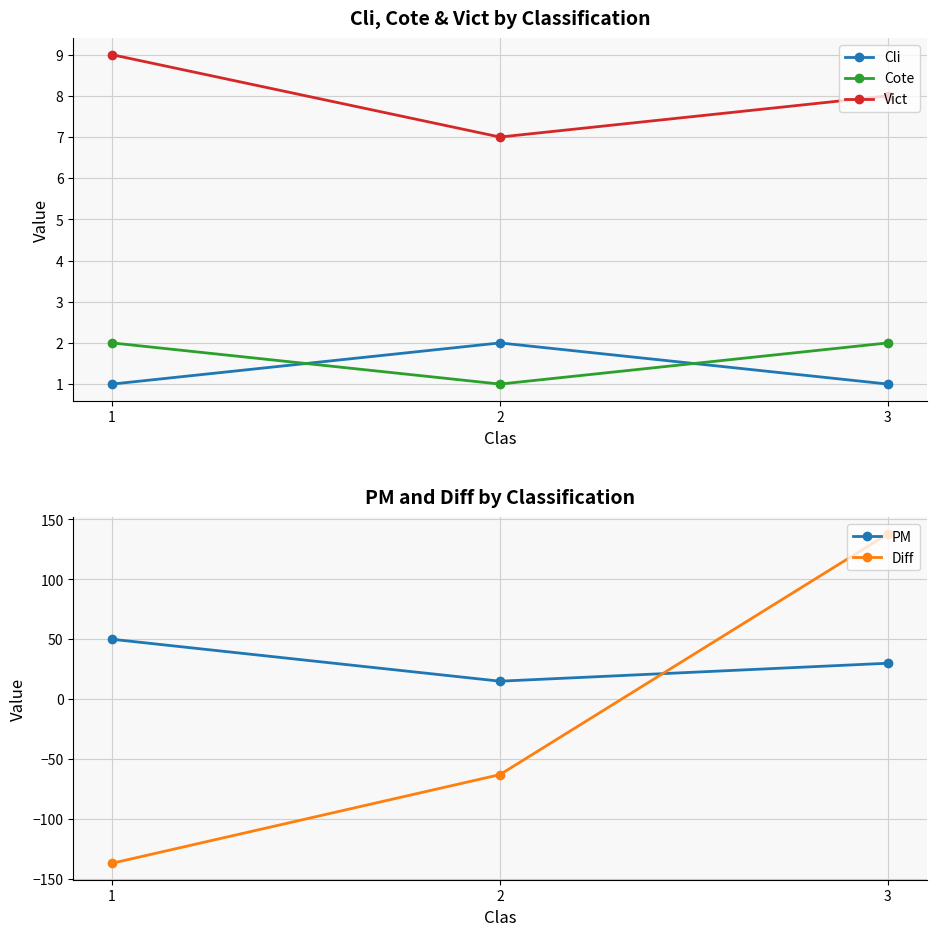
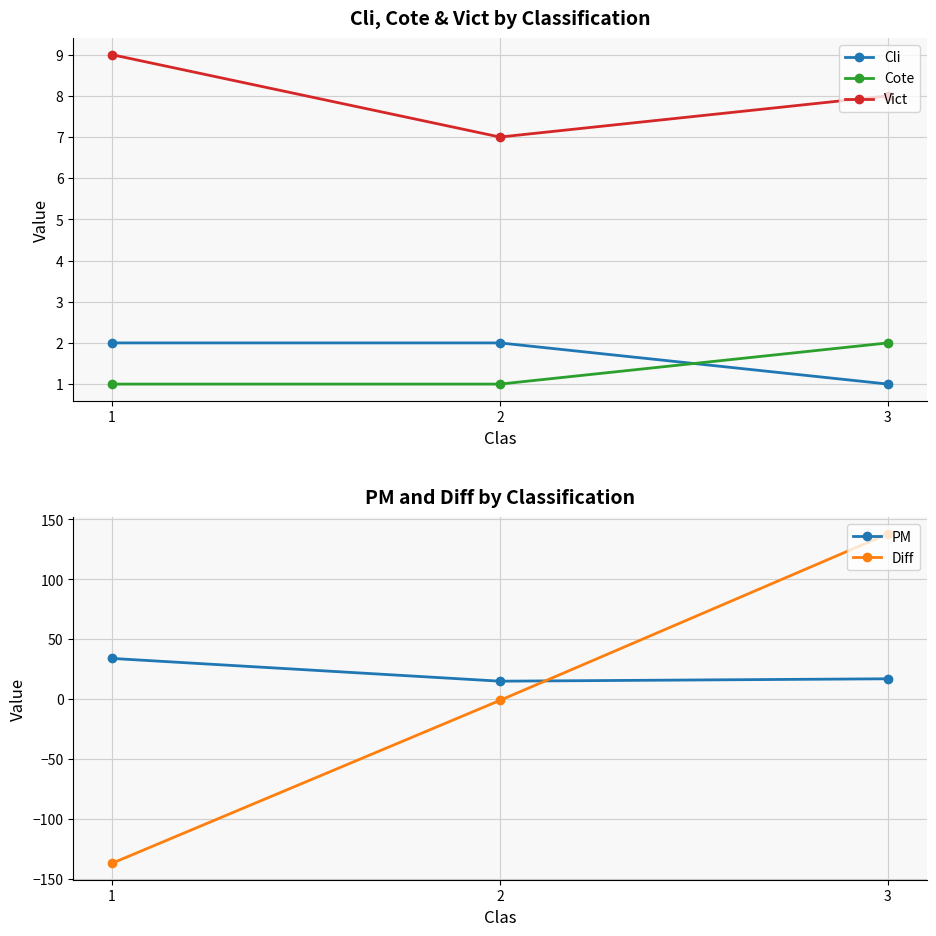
  {
    "Cli, Cote & Vict by Classification": {
      "Cli": {
-       "1": 1,
+       "1": 2,
        "2": 2,
        "3": 1
      },
      "Cote": {
-       "1": 2,
+       "1": 1,
        "2": 1,
        "3": 2
      },
      "Vict": {
        "1": 9,
        "2": 7
      }
    },
    "PM and Diff by Classification": {
      "PM": {
-       "1": 50,
+       "1": 34,
        "2": 15,
-       "3": 30
+       "3": 17
      },
      "Diff": {
        "1": -137,
-       "2": -63
+       "2": -1
      }
    }
  }
